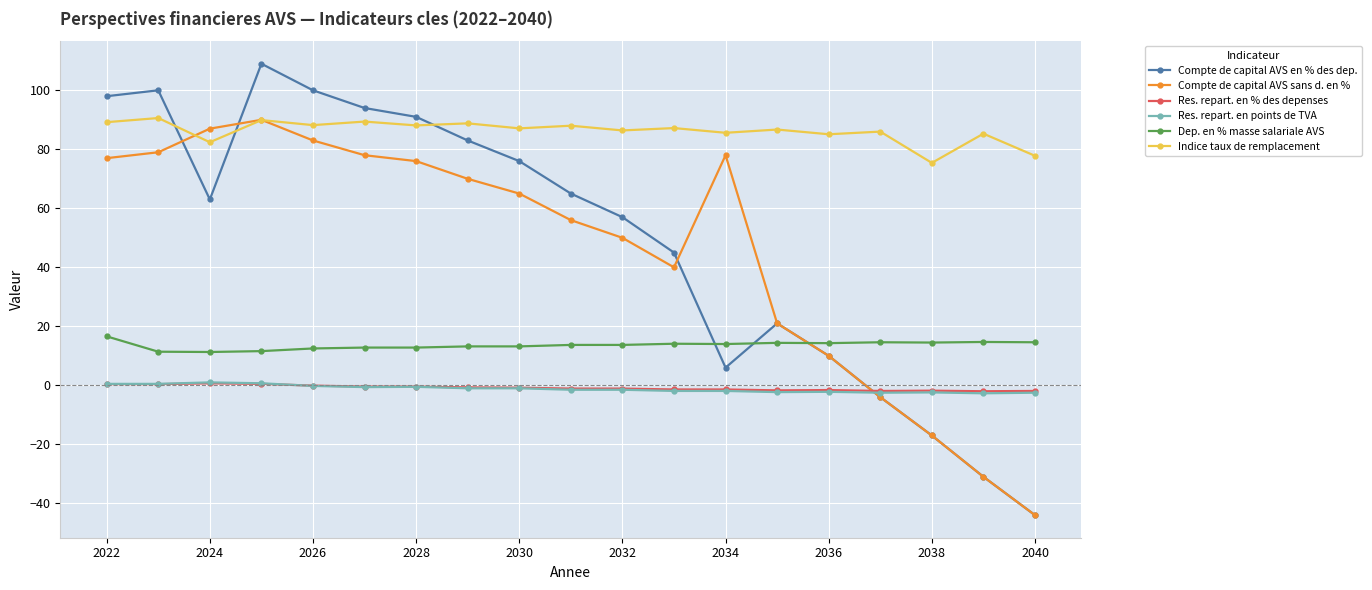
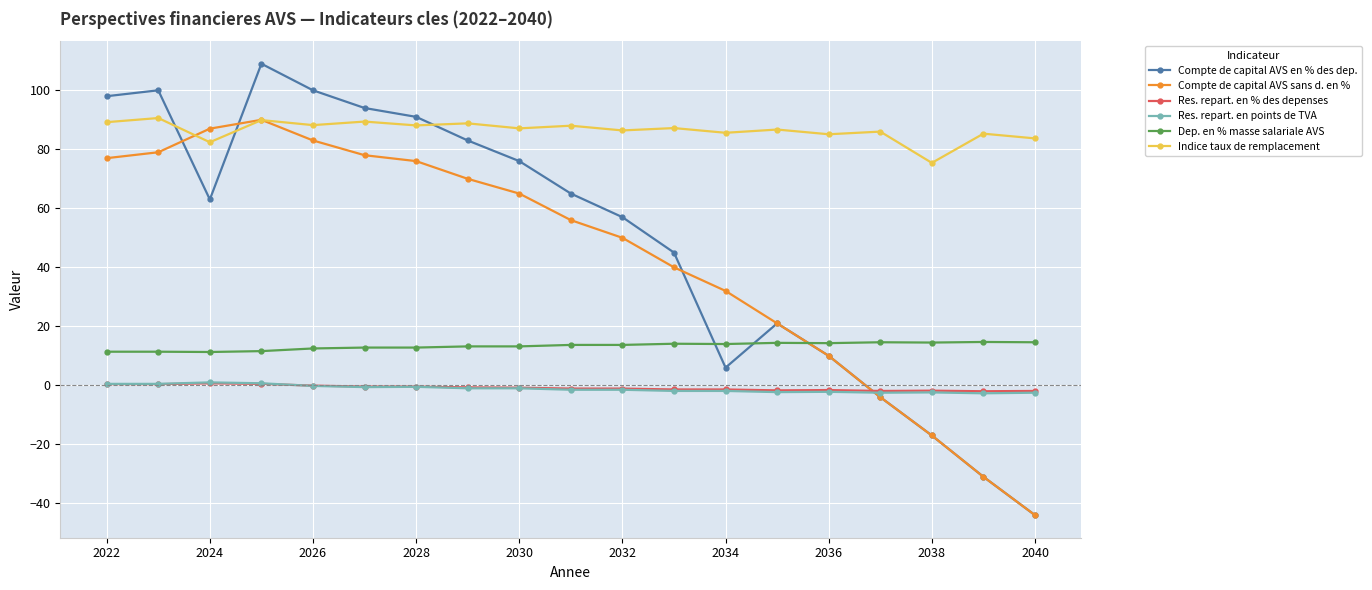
  {
    "Compte de capital AVS en % des dep.": {
      "2022": 98,
      "2024": 63,
      "2026": 100,
      "2028": 91,
      "2030": 76,
      "2032": 57,
      "2034": 6
    },
    "Compte de capital AVS sans d. en %": {
      "2022": 77,
      "2024": 87,
      "2026": 83,
      "2028": 76,
      "2030": 65,
      "2032": 50,
-     "2034": 78
+     "2034": 32
    },
    "Dep. en % masse salariale AVS": {
-     "2022": 17,
+     "2022": 11,
      "2024": 11,
      "2026": 13,
      "2028": 13,
      "2030": 13,
      "2032": 14,
      "2034": 14,
      "2036": 14,
      "2038": 15,
      "2040": 15
    },
    "Indice taux de remplacement": {
      "2022": 89,
      "2024": 82,
      "2026": 88,
      "2028": 88,
      "2030": 87,
      "2032": 86,
      "2034": 86,
      "2036": 85,
      "2038": 75,
-     "2040": 78
+     "2040": 84
    }
  }
